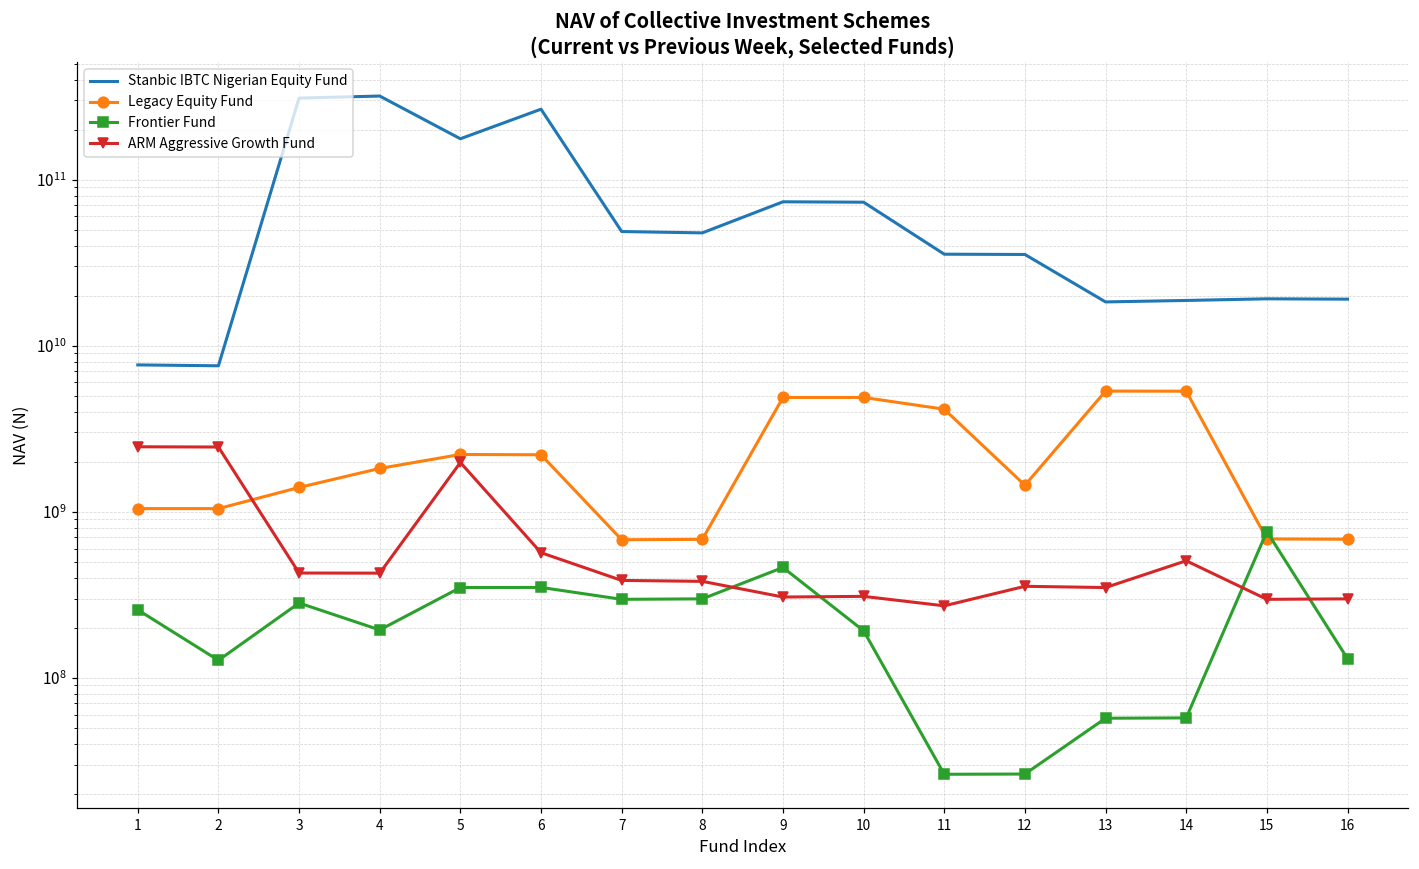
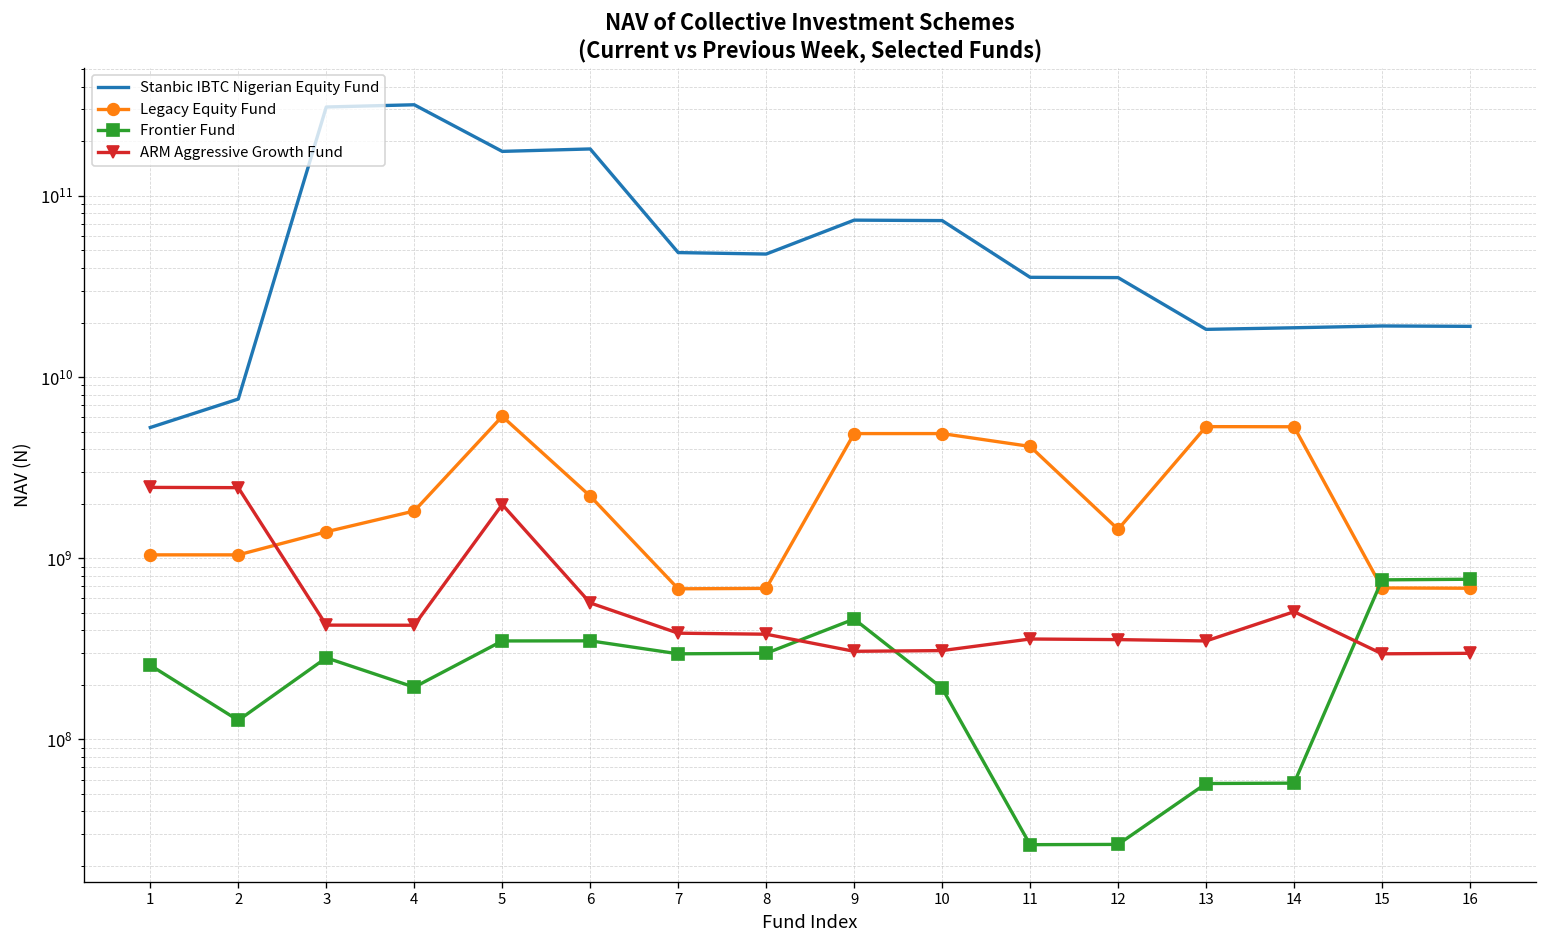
  {
    "Stanbic IBTC Nigerian Equity Fund": {
-     "1": 8000000000,
+     "1": 5300000000,
      "2": 8000000000,
      "4": 320000000000,
      "5": 180000000000,
-     "6": 270000000000,
+     "6": 180000000000,
      "7": 49000000000,
      "8": 48000000000,
      "9": 70000000000,
      "10": 70000000000,
      "11": 36000000000,
      "12": 35000000000,
      "13": 18000000000,
      "14": 19000000000,
      "15": 19000000000,
      "16": 19000000000
    },
    "Legacy Equity Fund": {
      "1": 1000000000,
      "2": 1000000000,
      "3": 1400000000,
      "4": 1800000000,
-     "5": 2200000000,
+     "5": 6100000000,
      "6": 2200000000,
      "7": 700000000,
      "8": 700000000,
      "9": 4900000000,
      "10": 4900000000,
      "11": 4100000000,
      "12": 1400000000,
      "13": 5300000000,
      "14": 5300000000,
      "15": 700000000,
      "16": 700000000
    },
    "Frontier Fund": {
      "1": 260000000,
      "2": 130000000,
      "3": 280000000,
      "4": 190000000,
      "5": 350000000,
      "6": 350000000,
      "7": 300000000,
      "8": 300000000,
      "9": 460000000,
      "10": 190000000,
      "11": 26000000,
      "12": 26000000,
      "13": 57000000,
      "14": 57000000,
      "15": 800000000,
-     "16": 130000000
+     "16": 800000000
    },
    "ARM Aggressive Growth Fund": {
      "1": 2500000000,
      "2": 2500000000,
      "3": 430000000,
      "4": 430000000,
      "5": 2000000000,
      "6": 570000000,
      "7": 390000000,
      "8": 380000000,
      "9": 310000000,
      "10": 310000000,
-     "11": 270000000,
+     "11": 360000000,
      "12": 360000000,
      "13": 350000000,
      "14": 510000000,
      "15": 300000000,
      "16": 300000000
    }
  }
